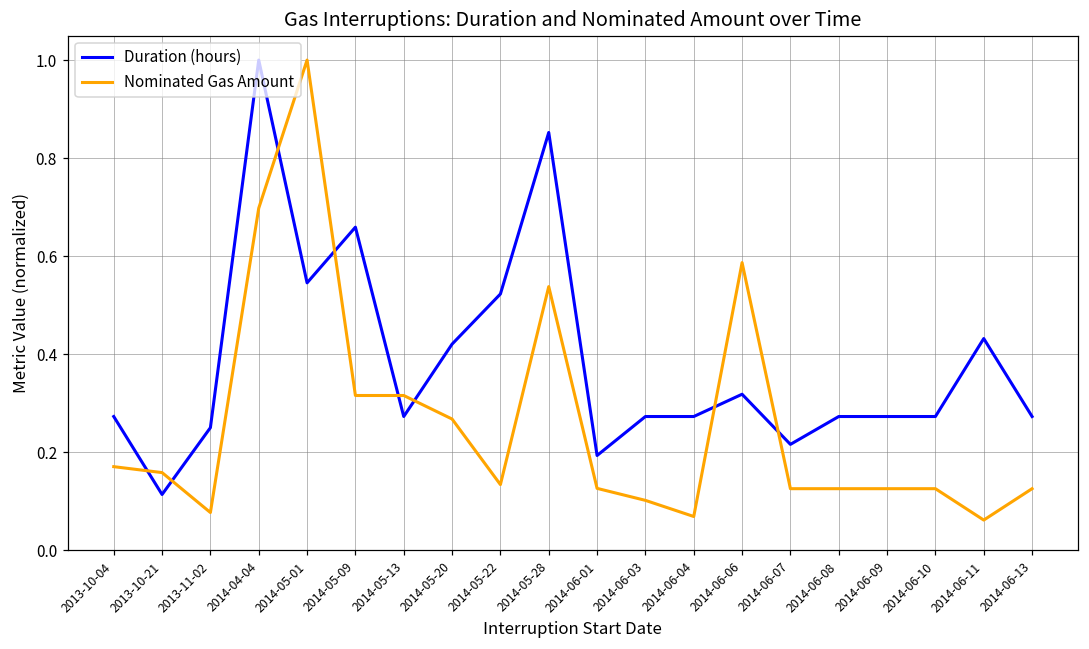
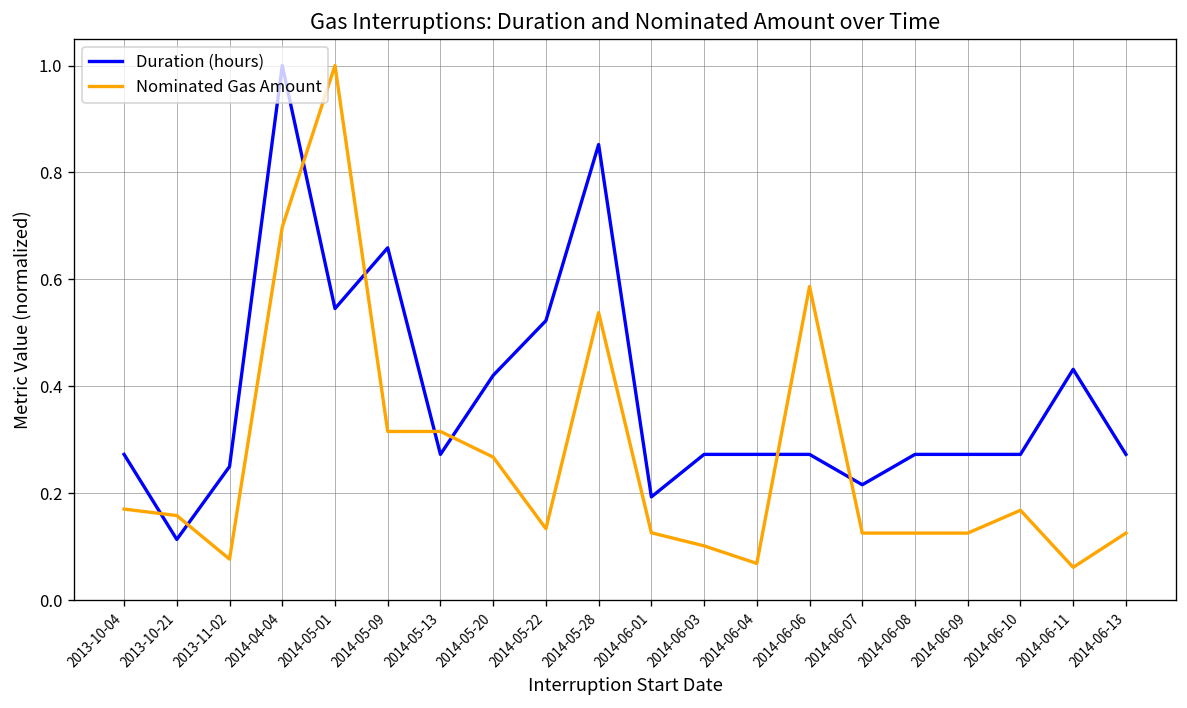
  {
    "Duration (hours)": {
      "2013-10-04": 0.27,
      "2013-10-21": 0.11,
      "2013-11-02": 0.25,
      "2014-05-01": 0.55,
      "2014-05-09": 0.66,
      "2014-05-13": 0.27,
      "2014-05-20": 0.42,
      "2014-05-22": 0.52,
      "2014-05-28": 0.85,
      "2014-06-01": 0.19,
      "2014-06-03": 0.27,
      "2014-06-04": 0.27,
-     "2014-06-06": 0.32,
+     "2014-06-06": 0.27,
      "2014-06-07": 0.22,
      "2014-06-08": 0.27,
      "2014-06-09": 0.27,
      "2014-06-10": 0.27,
      "2014-06-11": 0.43,
      "2014-06-13": 0.27
    },
    "Nominated Gas Amount": {
      "2013-10-04": 0.17,
      "2013-10-21": 0.16,
      "2013-11-02": 0.08,
      "2014-04-04": 0.70,
      "2014-05-01": 1.00,
      "2014-05-09": 0.32,
      "2014-05-13": 0.32,
      "2014-05-20": 0.27,
      "2014-05-22": 0.13,
      "2014-05-28": 0.54,
      "2014-06-01": 0.13,
      "2014-06-03": 0.10,
      "2014-06-04": 0.07,
      "2014-06-06": 0.59,
      "2014-06-07": 0.13,
      "2014-06-08": 0.13,
      "2014-06-09": 0.13,
-     "2014-06-10": 0.13,
+     "2014-06-10": 0.17,
      "2014-06-11": 0.06,
      "2014-06-13": 0.13
    }
  }
